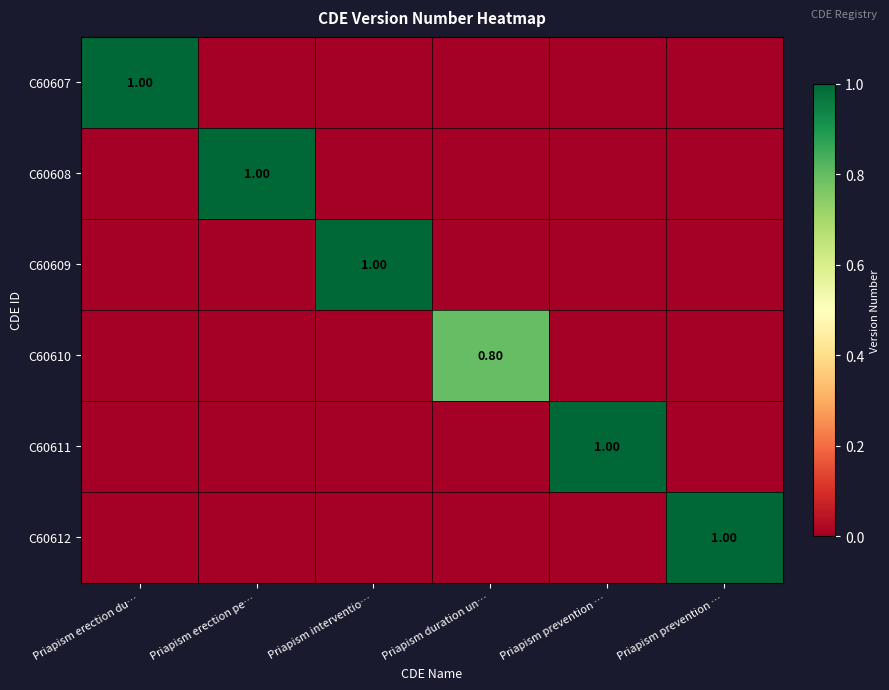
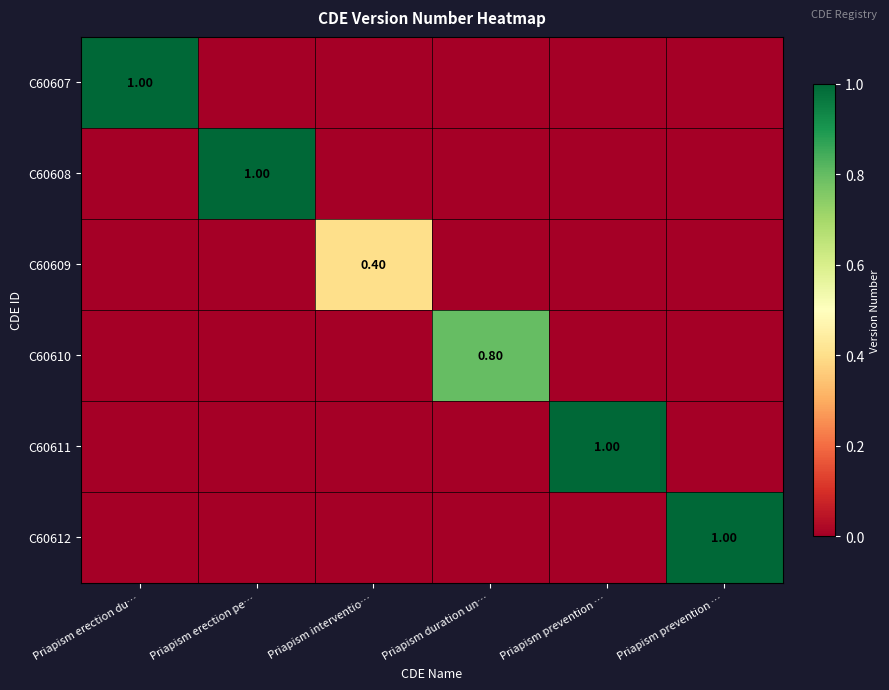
  {
    "C60607": {
      "Priapism erection du…": 1.00
    },
    "C60608": {
      "Priapism erection pe…": 1.00
    },
    "C60609": {
-     "Priapism interventio…": 1.00
+     "Priapism interventio…": 0.40
    },
    "C60610": {
      "Priapism duration un…": 0.80
    }
  }
